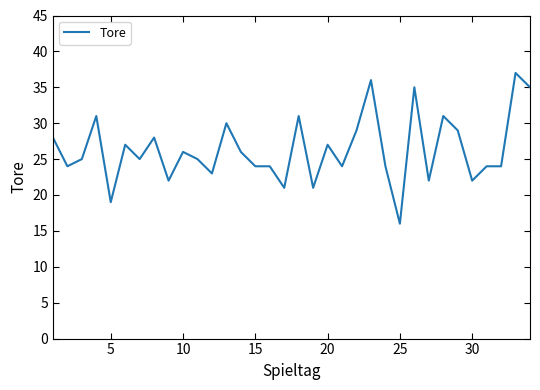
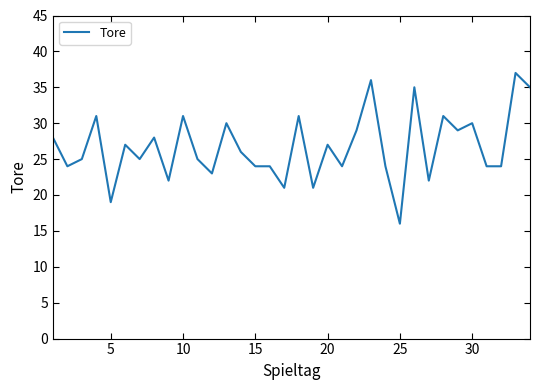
  {
    "5": 19,
-   "10": 26,
+   "10": 31,
    "15": 24,
    "20": 27,
    "25": 16,
-   "30": 22
+   "30": 30
  }
